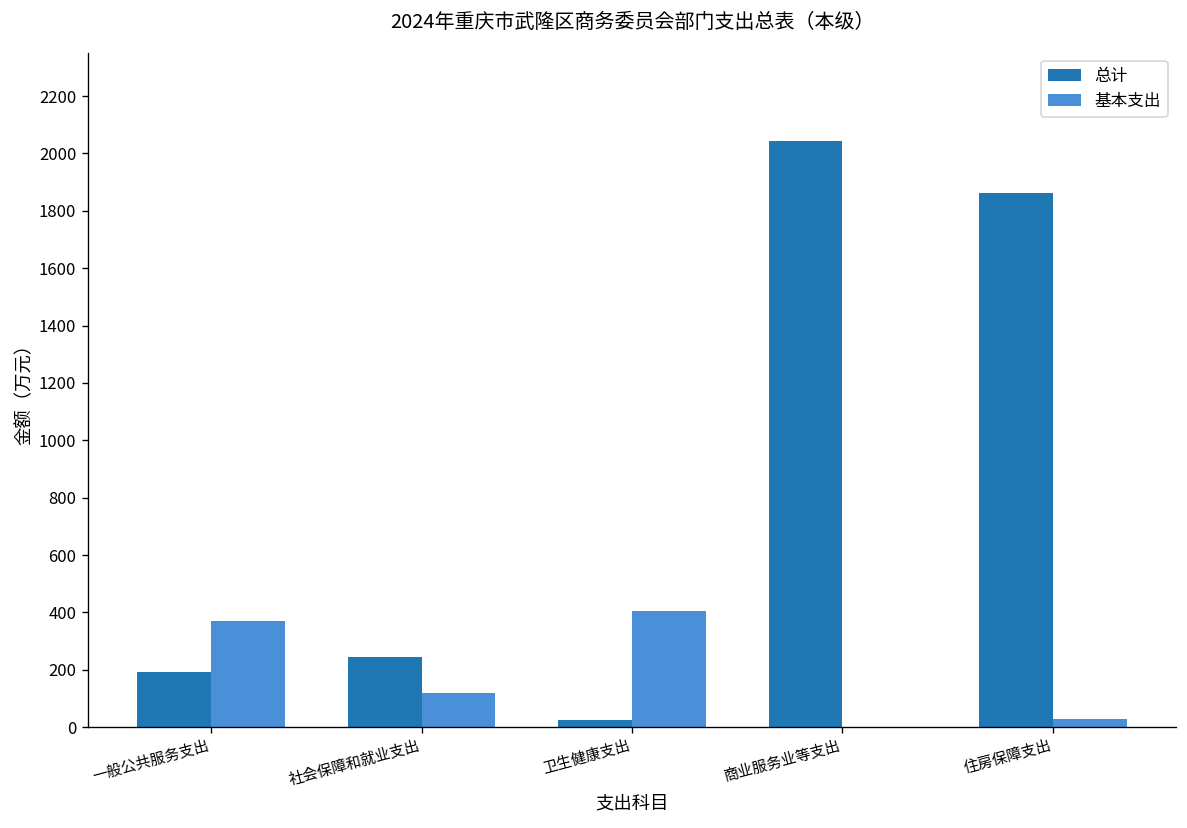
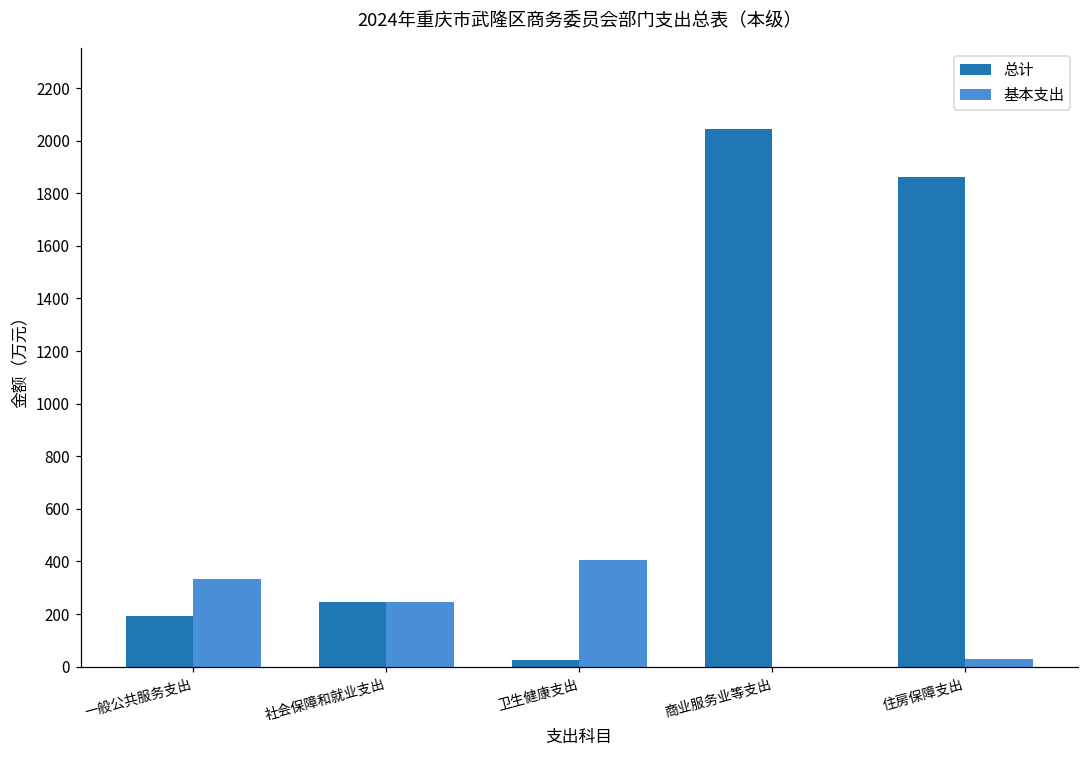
  {
    "总计": {
      "一般公共服务支出": 190,
      "社会保障和就业支出": 240,
      "卫生健康支出": 20,
      "商业服务业等支出": 2040,
      "住房保障支出": 1860
    },
    "基本支出": {
-     "一般公共服务支出": 370,
-     "社会保障和就业支出": 120,
+     "一般公共服务支出": 330,
+     "社会保障和就业支出": 240,
      "卫生健康支出": 410,
      "商业服务业等支出": 0,
      "住房保障支出": 30
    }
  }
